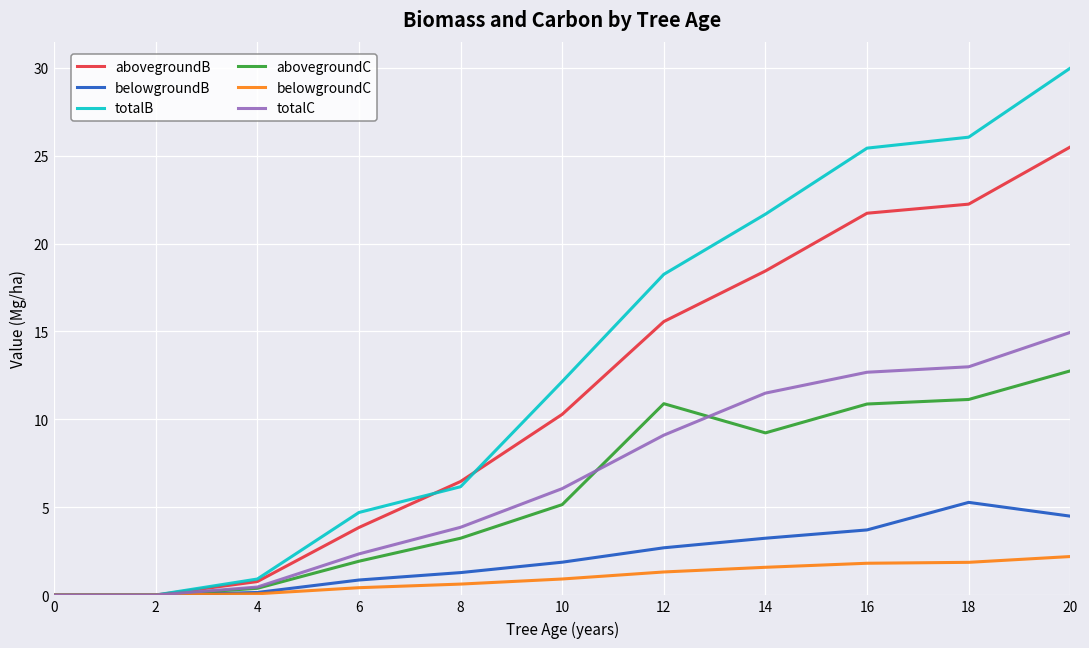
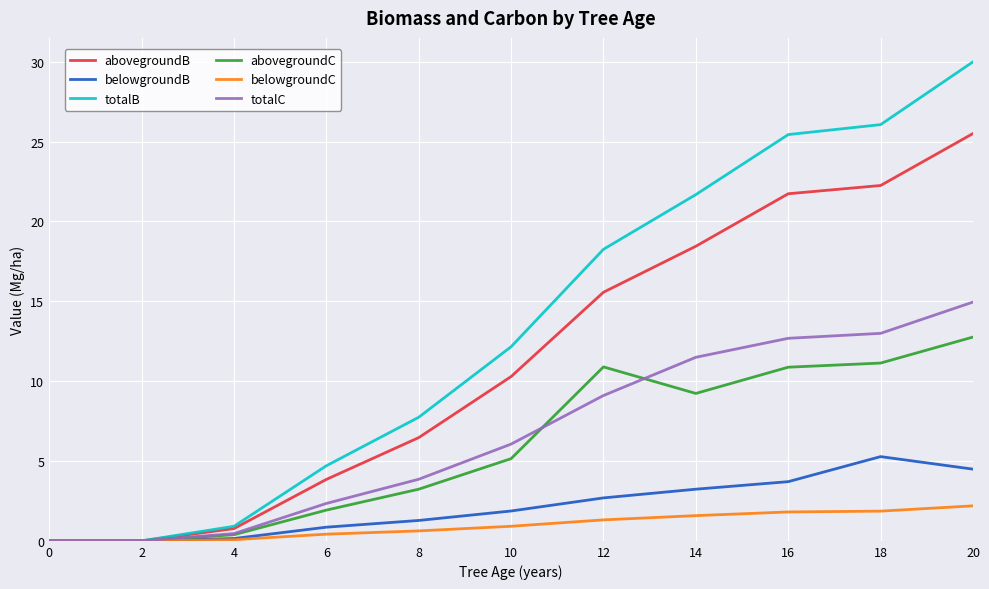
  {
    "abovegroundB": {
      "6": 3.8,
      "8": 6.5,
      "10": 10.3,
      "12": 15.6,
      "14": 18.4,
      "16": 21.7,
      "18": 22.2,
      "20": 25.5
    },
    "belowgroundB": {
      "6": 0.9,
      "8": 1.3,
      "10": 1.9,
      "12": 2.7,
      "14": 3.2,
      "16": 3.7,
      "18": 5.3,
      "20": 4.5
    },
    "totalB": {
      "6": 4.7,
-     "8": 6.2,
+     "8": 7.7,
      "10": 12.2,
      "12": 18.3,
      "14": 21.7,
      "16": 25.4,
      "18": 26.1,
      "20": 30.0
    },
    "abovegroundC": {
      "6": 1.9,
      "8": 3.2,
      "10": 5.1,
      "12": 10.9,
      "14": 9.2,
      "16": 10.9,
      "18": 11.1,
      "20": 12.8
    },
    "belowgroundC": {
      "6": 0.4,
      "8": 0.6,
      "10": 0.9,
      "12": 1.3,
      "14": 1.6,
      "16": 1.8,
      "18": 1.9,
      "20": 2.2
    },
    "totalC": {
      "6": 2.3,
      "8": 3.9,
      "10": 6.1,
      "12": 9.1,
      "14": 11.5,
      "16": 12.7,
      "18": 13.0,
      "20": 14.9
    }
  }
